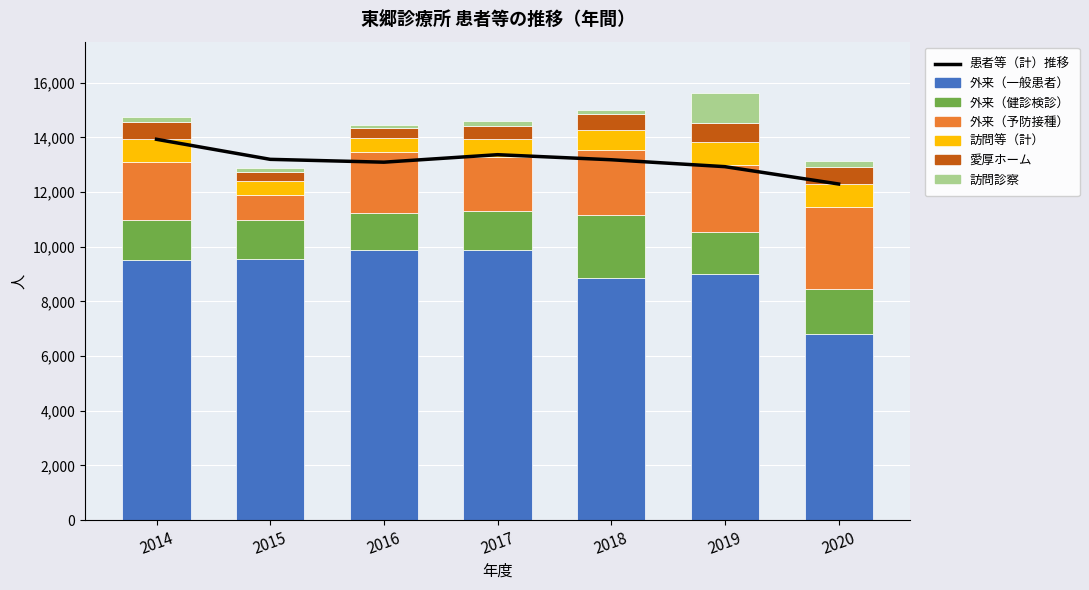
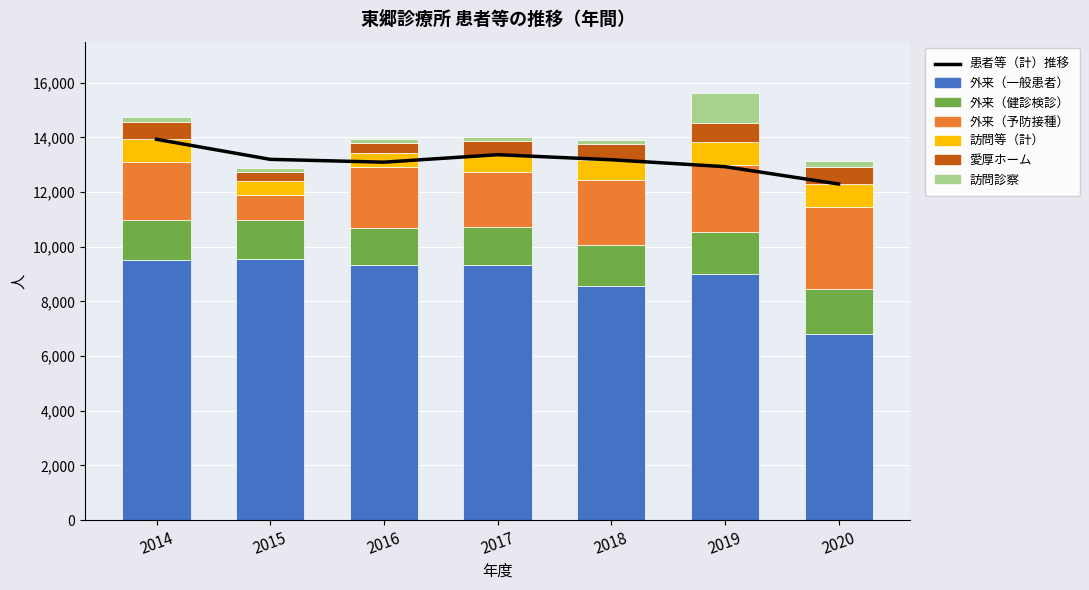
  {
    "患者等（計）推移": {
      "2014": "13,900",
      "2015": "13,200",
      "2016": "13,100",
      "2017": "13,400",
      "2018": "13,200",
      "2019": "12,900",
      "2020": "12,300"
    },
    "外来（一般患者）": {
      "2014": "9,500",
      "2015": "9,600",
-     "2016": "9,900",
-     "2017": "9,900",
-     "2018": "8,900",
+     "2016": "9,300",
+     "2017": "9,300",
+     "2018": "8,600",
      "2019": "9,000",
      "2020": "6,800"
    },
    "外来（健診検診）": {
      "2014": "1,500",
      "2015": "1,400",
      "2016": "1,300",
      "2017": "1,400",
-     "2018": "2,300",
+     "2018": "1,500",
      "2019": "1,600",
      "2020": "1,600"
    },
    "外来（予防接種）": {
      "2014": "2,100",
      "2015": "900",
      "2016": "2,200",
      "2017": "2,000",
      "2018": "2,400",
      "2019": "2,400",
      "2020": "3,000"
    },
    "訪問等（計）": {
      "2014": "800",
      "2015": "500",
      "2016": "500",
      "2017": "600",
      "2018": "700",
      "2019": "800",
      "2020": "800"
    },
    "愛厚ホーム": {
      "2014": "600",
      "2015": "400",
      "2016": "400",
      "2017": "500",
      "2018": "600",
      "2019": "700",
      "2020": "600"
    },
    "訪問診察": {
      "2014": "200",
      "2015": "100",
      "2016": "100",
      "2017": "200",
      "2018": "200",
      "2019": "1,100",
      "2020": "200"
    }
  }
